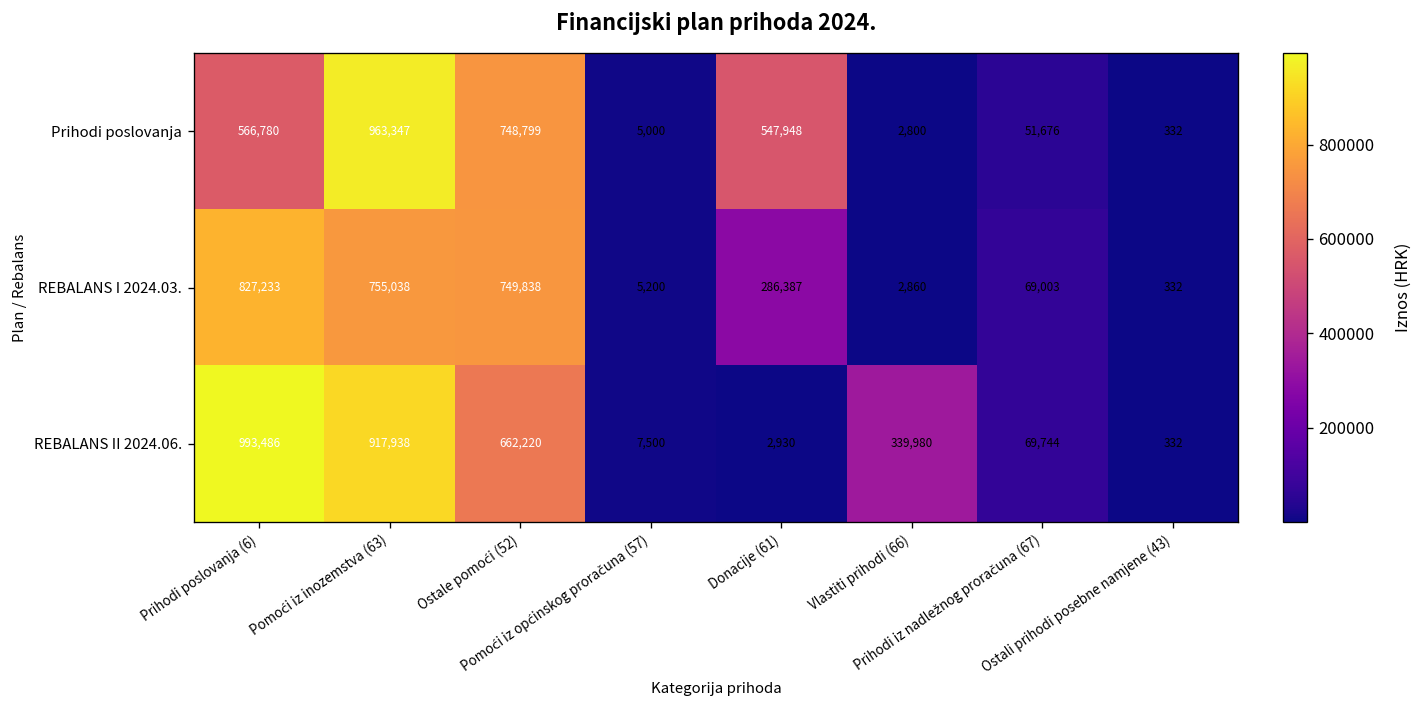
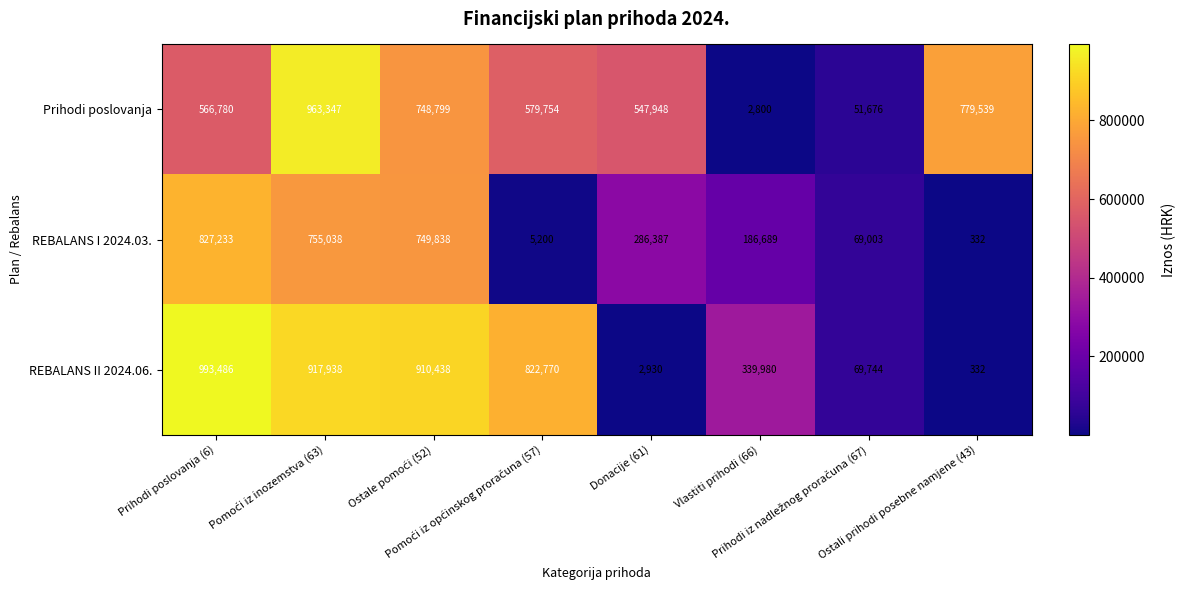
  {
    "Prihodi poslovanja": {
      "Prihodi poslovanja (6)": "566,780",
      "Pomoći iz inozemstva (63)": "963,347",
      "Ostale pomoći (52)": "748,799",
-     "Pomoći iz općinskog proračuna (57)": "5,000",
+     "Pomoći iz općinskog proračuna (57)": "579,754",
      "Donacije (61)": "547,948",
      "Vlastiti prihodi (66)": "2,800",
      "Prihodi iz nadležnog proračuna (67)": "51,676",
-     "Ostali prihodi posebne namjene (43)": "332"
+     "Ostali prihodi posebne namjene (43)": "779,539"
    },
    "REBALANS I 2024.03.": {
      "Prihodi poslovanja (6)": "827,233",
      "Pomoći iz inozemstva (63)": "755,038",
      "Ostale pomoći (52)": "749,838",
      "Pomoći iz općinskog proračuna (57)": "5,200",
      "Donacije (61)": "286,387",
-     "Vlastiti prihodi (66)": "2,860",
+     "Vlastiti prihodi (66)": "186,689",
      "Prihodi iz nadležnog proračuna (67)": "69,003",
      "Ostali prihodi posebne namjene (43)": "332"
    },
    "REBALANS II 2024.06.": {
      "Prihodi poslovanja (6)": "993,486",
      "Pomoći iz inozemstva (63)": "917,938",
-     "Ostale pomoći (52)": "662,220",
-     "Pomoći iz općinskog proračuna (57)": "7,500",
+     "Ostale pomoći (52)": "910,438",
+     "Pomoći iz općinskog proračuna (57)": "822,770",
      "Donacije (61)": "2,930",
      "Vlastiti prihodi (66)": "339,980",
      "Prihodi iz nadležnog proračuna (67)": "69,744",
      "Ostali prihodi posebne namjene (43)": "332"
    }
  }
